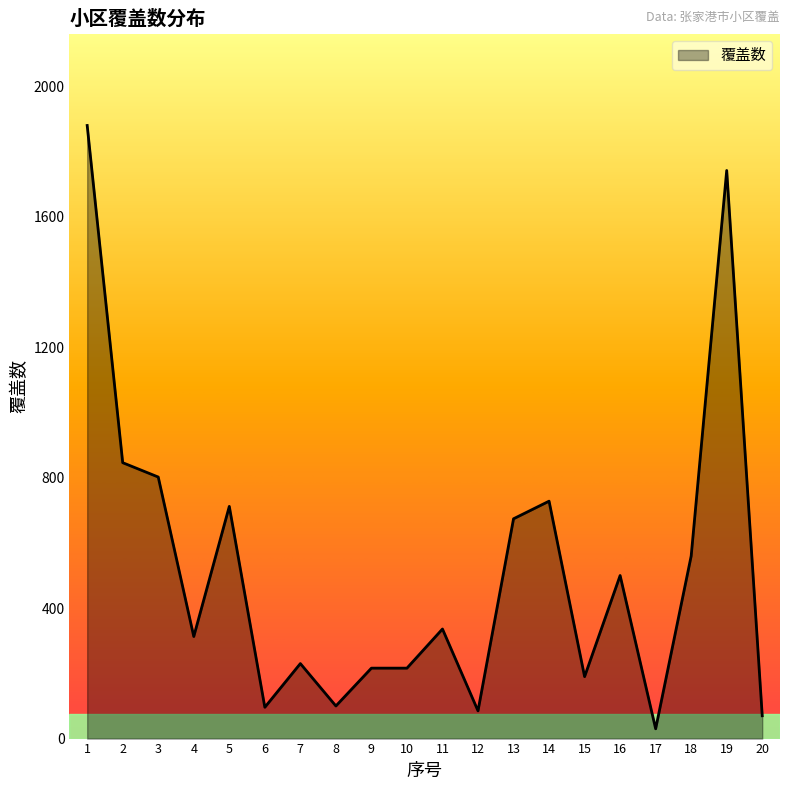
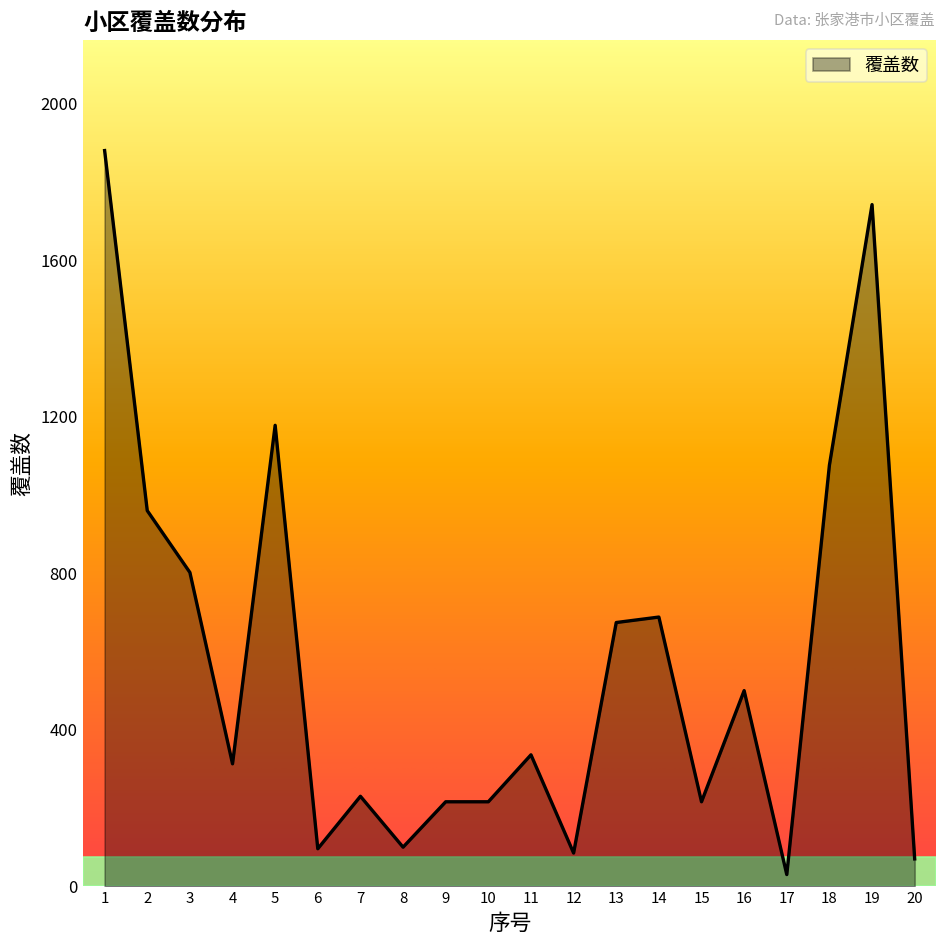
  {
    "1": 1880,
-   "2": 850,
+   "2": 960,
    "3": 800,
    "4": 310,
-   "5": 710,
+   "5": 1180,
    "6": 100,
    "7": 230,
    "8": 100,
    "9": 220,
    "10": 220,
    "11": 340,
    "12": 90,
    "13": 670,
-   "14": 730,
-   "15": 190,
+   "14": 690,
+   "15": 220,
    "16": 500,
-   "18": 560,
+   "18": 1080,
    "19": 1740
  }
